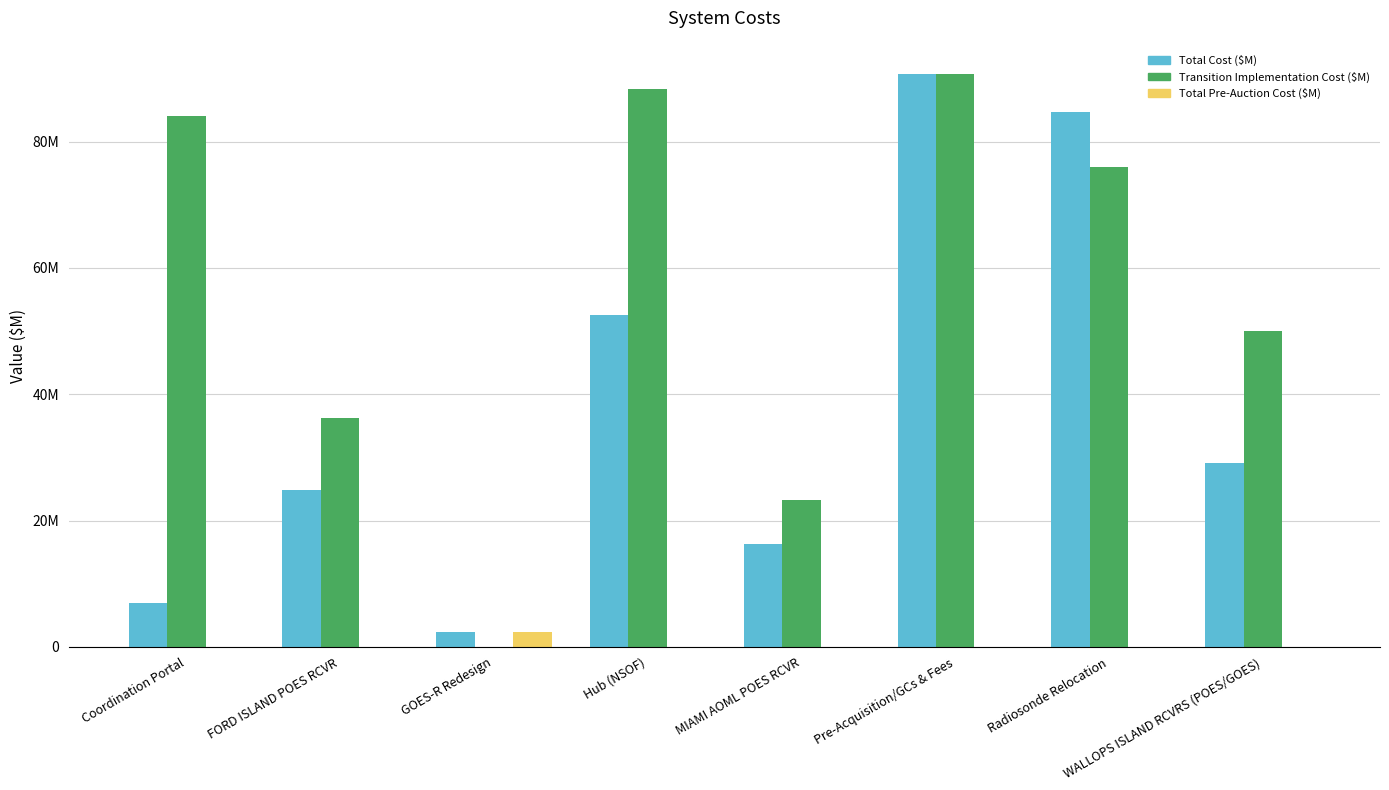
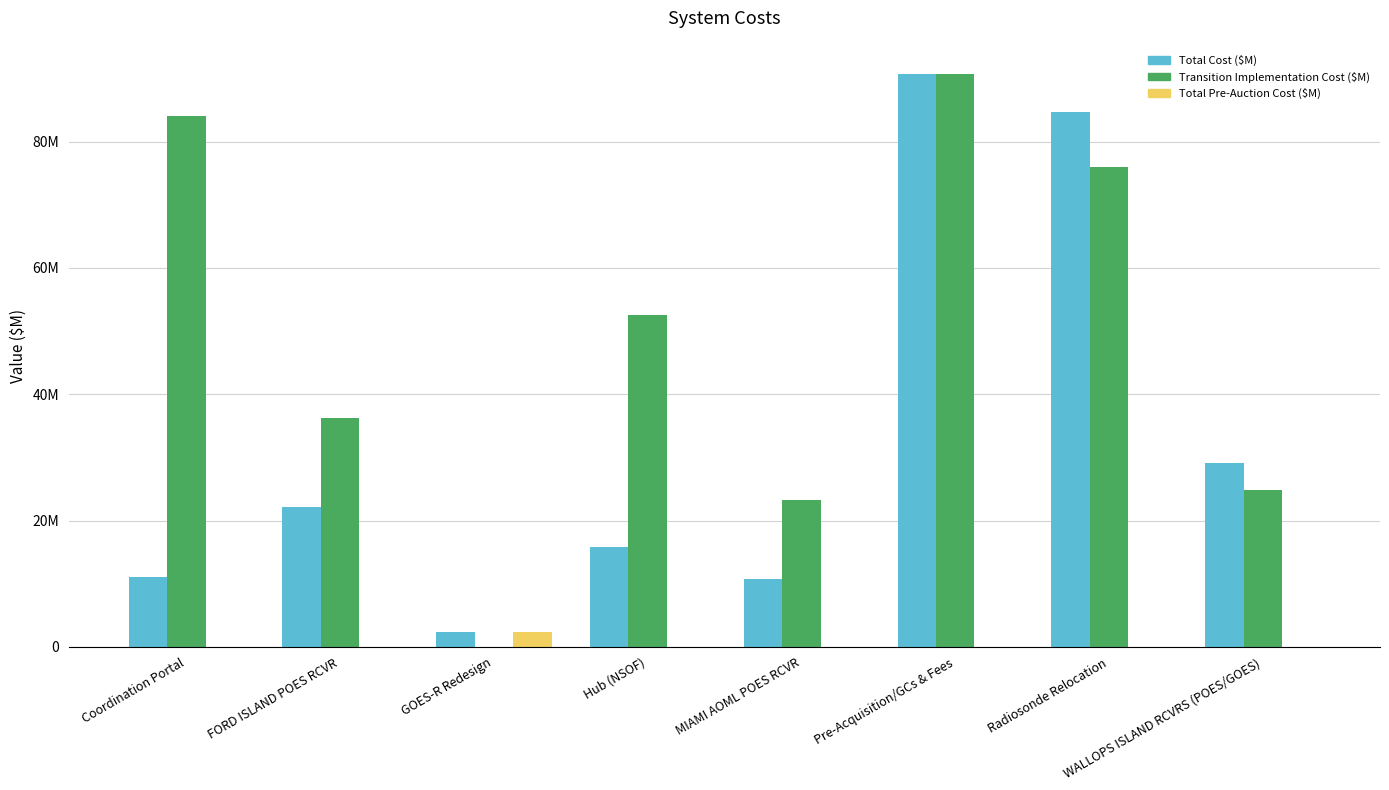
  {
    "Total Cost ($M)": {
-     "Coordination Portal": 7000000,
-     "FORD ISLAND POES RCVR": 25000000,
+     "Coordination Portal": 11000000,
+     "FORD ISLAND POES RCVR": 22000000,
      "GOES-R Redesign": 2000000,
-     "Hub (NSOF)": 53000000,
-     "MIAMI AOML POES RCVR": 16000000,
+     "Hub (NSOF)": 16000000,
+     "MIAMI AOML POES RCVR": 11000000,
      "Pre-Acquisition/GCs & Fees": 91000000,
      "Radiosonde Relocation": 85000000,
      "WALLOPS ISLAND RCVRS (POES/GOES)": 29000000
    },
    "Transition Implementation Cost ($M)": {
      "Coordination Portal": 84000000,
      "FORD ISLAND POES RCVR": 36000000,
      "GOES-R Redesign": 0,
-     "Hub (NSOF)": 88000000,
+     "Hub (NSOF)": 53000000,
      "MIAMI AOML POES RCVR": 23000000,
      "Pre-Acquisition/GCs & Fees": 91000000,
      "Radiosonde Relocation": 76000000,
-     "WALLOPS ISLAND RCVRS (POES/GOES)": 50000000
+     "WALLOPS ISLAND RCVRS (POES/GOES)": 25000000
    },
    "Total Pre-Auction Cost ($M)": {
      "Coordination Portal": 0,
      "FORD ISLAND POES RCVR": 0,
      "GOES-R Redesign": 2000000,
      "Hub (NSOF)": 0,
      "MIAMI AOML POES RCVR": 0,
      "Pre-Acquisition/GCs & Fees": 0,
      "Radiosonde Relocation": 0,
      "WALLOPS ISLAND RCVRS (POES/GOES)": 0
    }
  }
